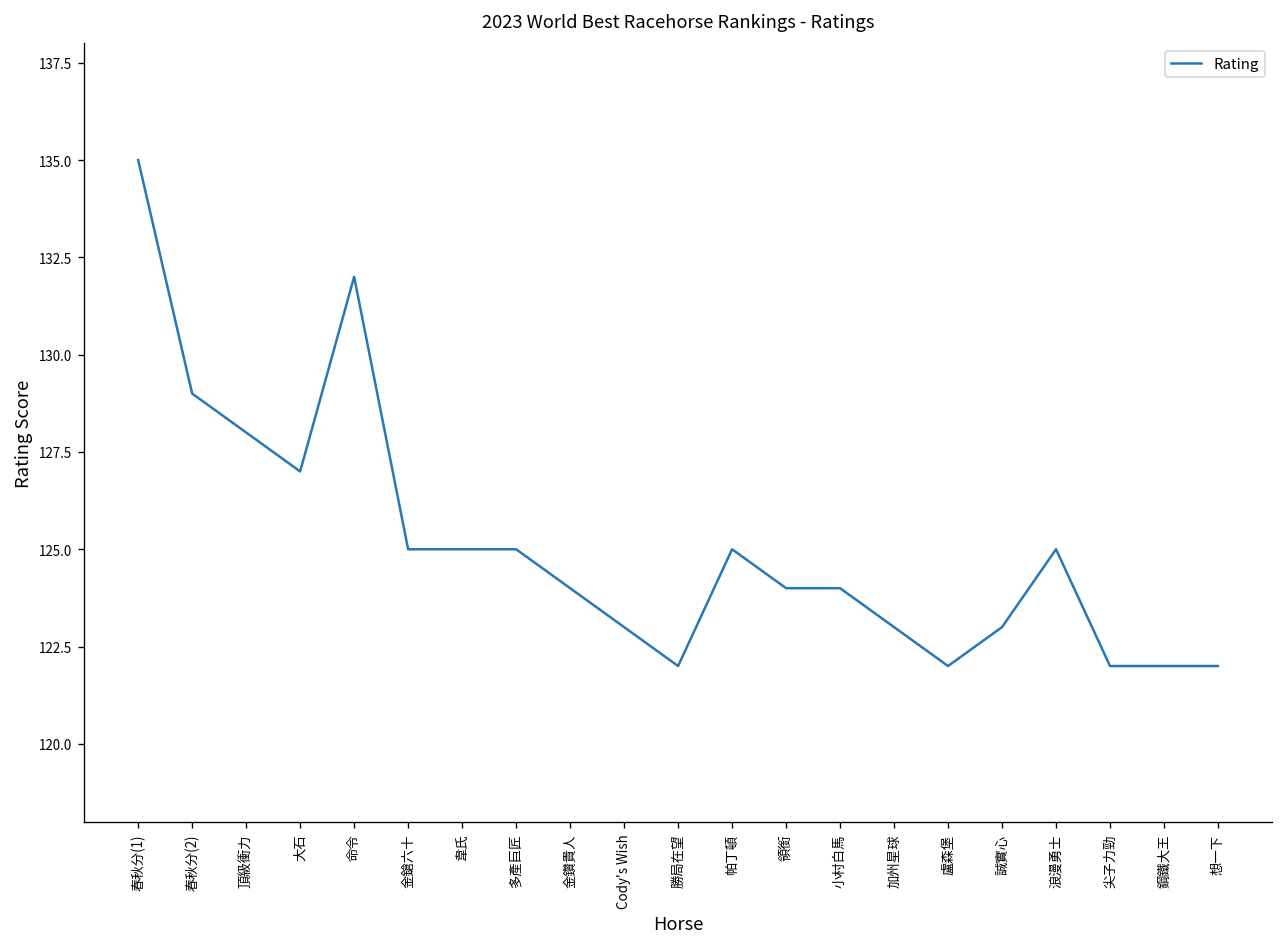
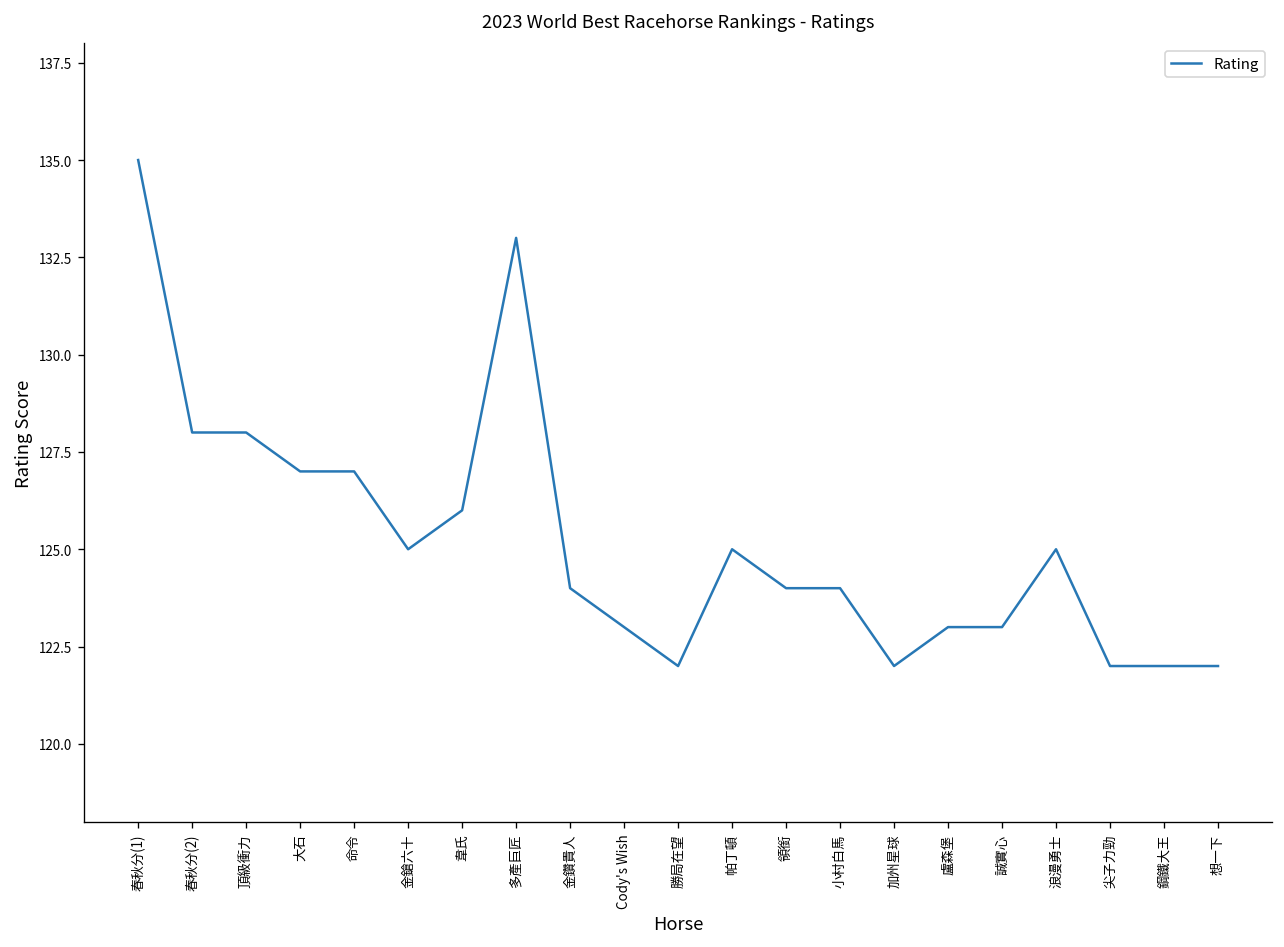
  {
    "春秋分(1)": 135,
-   "春秋分(2)": 129,
+   "春秋分(2)": 128,
    "頂級衝力": 128,
    "大石": 127,
-   "命令": 132,
+   "命令": 127,
    "金鎗六十": 125,
-   "韋氏": 125,
-   "多產巨匠": 125,
+   "韋氏": 126,
+   "多產巨匠": 133,
    "金鑽貴人": 124,
    "Cody's Wish": 123,
    "勝局在望": 122,
    "帕丁頓": 125,
    "領銜": 124,
    "小村白馬": 124,
-   "加州星球": 123,
-   "盧森堡": 122,
+   "加州星球": 122,
+   "盧森堡": 123,
    "誠實心": 123,
    "浪漫勇士": 125,
    "尖子力勁": 122,
    "鋼鐵大王": 122,
    "想一下": 122
  }
